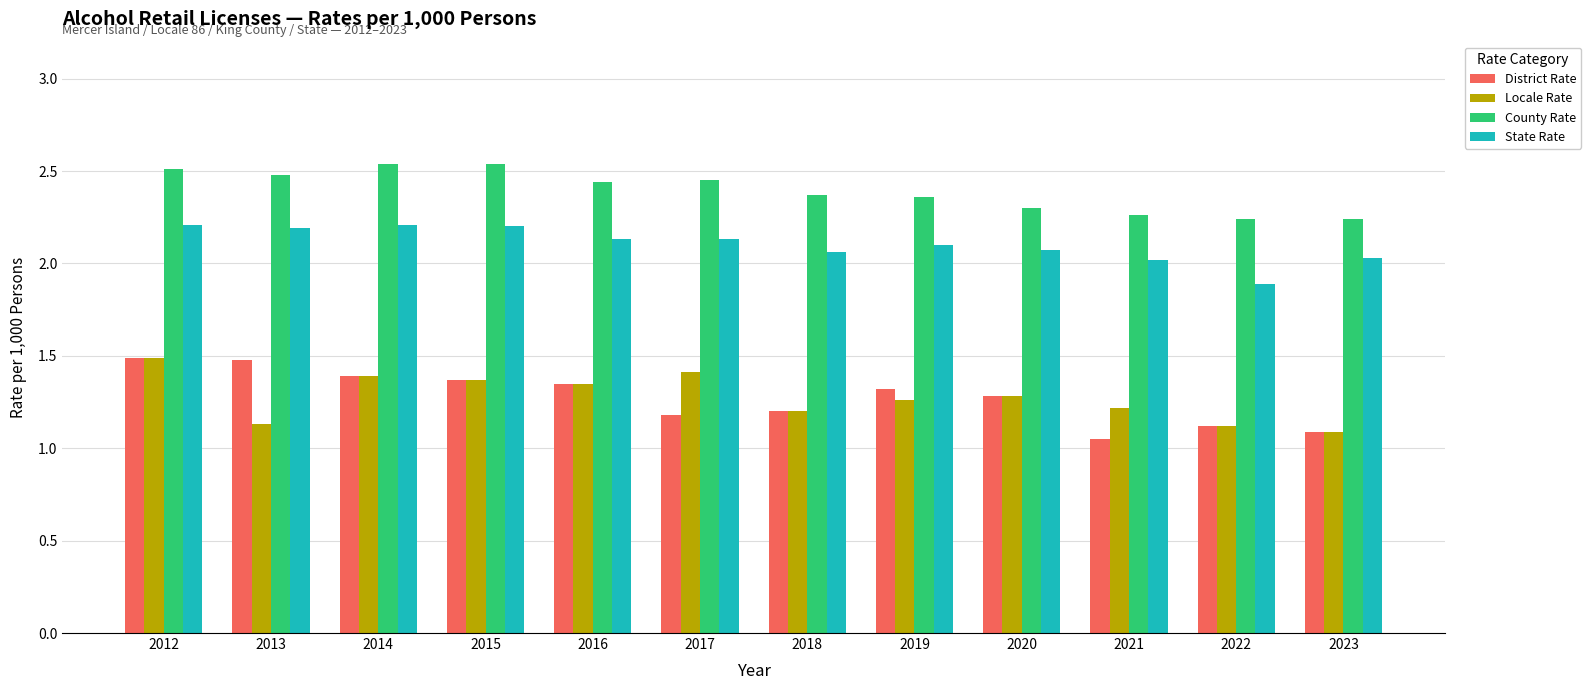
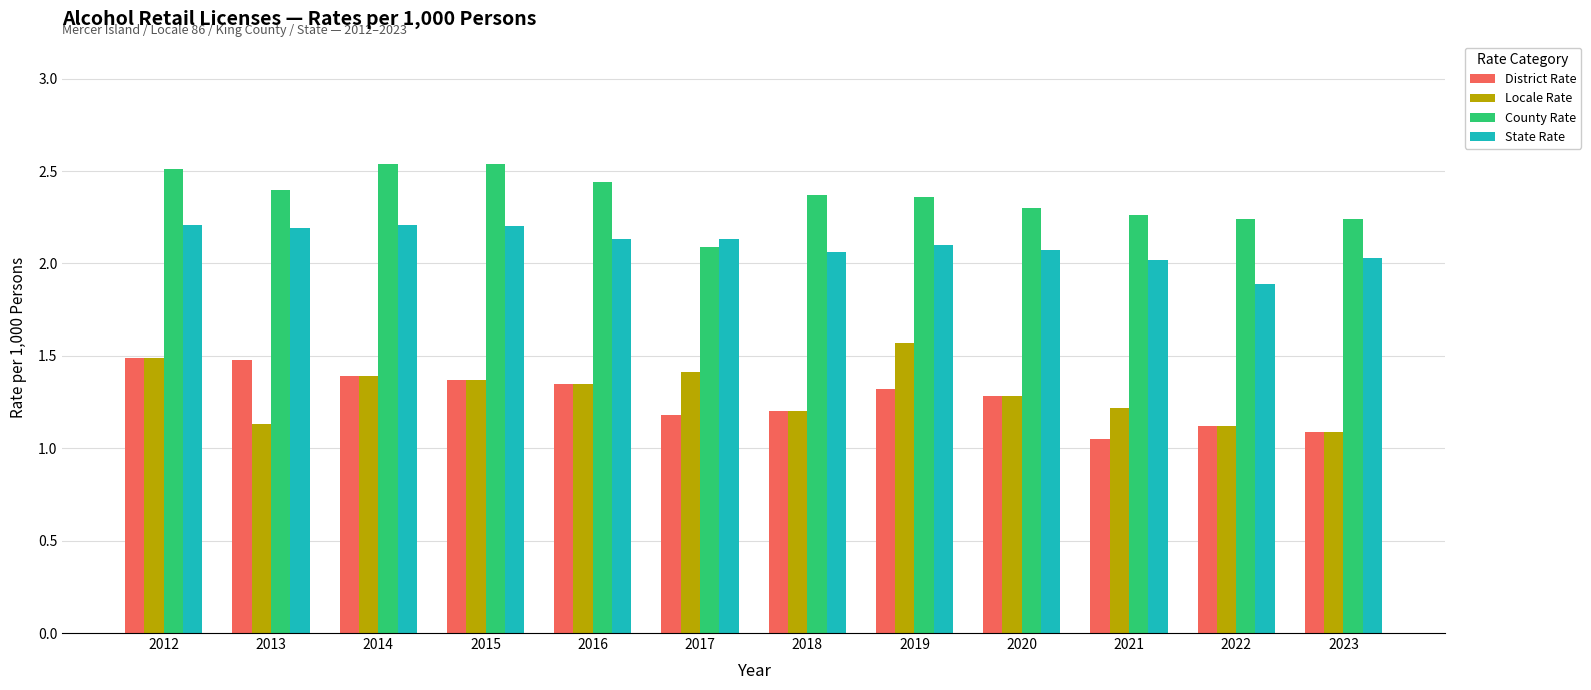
  {
    "District Rate": {
      "2012": 1.49,
      "2013": 1.48,
      "2014": 1.39,
      "2015": 1.37,
      "2016": 1.35,
      "2017": 1.18,
      "2018": 1.20,
      "2019": 1.32,
      "2020": 1.28,
      "2021": 1.05,
      "2022": 1.12,
      "2023": 1.09
    },
    "Locale Rate": {
      "2012": 1.49,
      "2013": 1.13,
      "2014": 1.39,
      "2015": 1.37,
      "2016": 1.35,
      "2017": 1.41,
      "2018": 1.20,
-     "2019": 1.26,
+     "2019": 1.57,
      "2020": 1.28,
      "2021": 1.22,
      "2022": 1.12,
      "2023": 1.09
    },
    "County Rate": {
      "2012": 2.51,
-     "2013": 2.48,
+     "2013": 2.40,
      "2014": 2.54,
      "2015": 2.54,
      "2016": 2.44,
-     "2017": 2.45,
+     "2017": 2.09,
      "2018": 2.37,
      "2019": 2.36,
      "2020": 2.30,
      "2021": 2.26,
      "2022": 2.24,
      "2023": 2.24
    },
    "State Rate": {
      "2012": 2.21,
      "2013": 2.19,
      "2014": 2.21,
      "2015": 2.20,
      "2016": 2.13,
      "2017": 2.13,
      "2018": 2.06,
      "2019": 2.10,
      "2020": 2.07,
      "2021": 2.02,
      "2022": 1.89,
      "2023": 2.03
    }
  }
